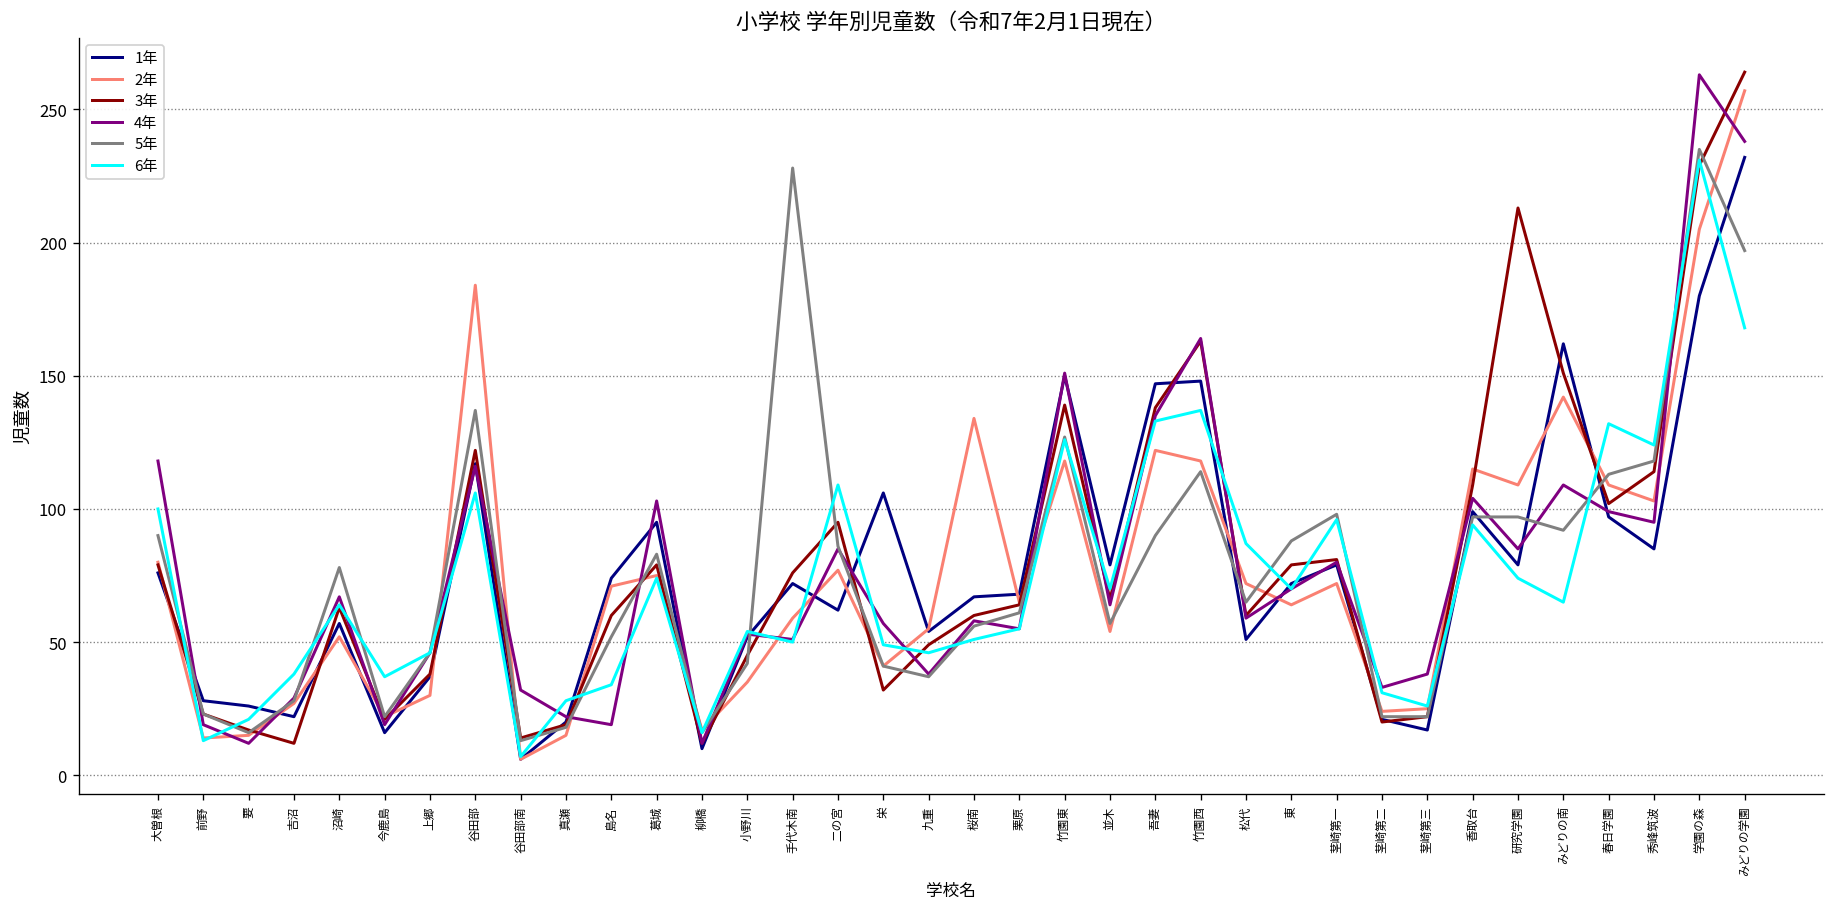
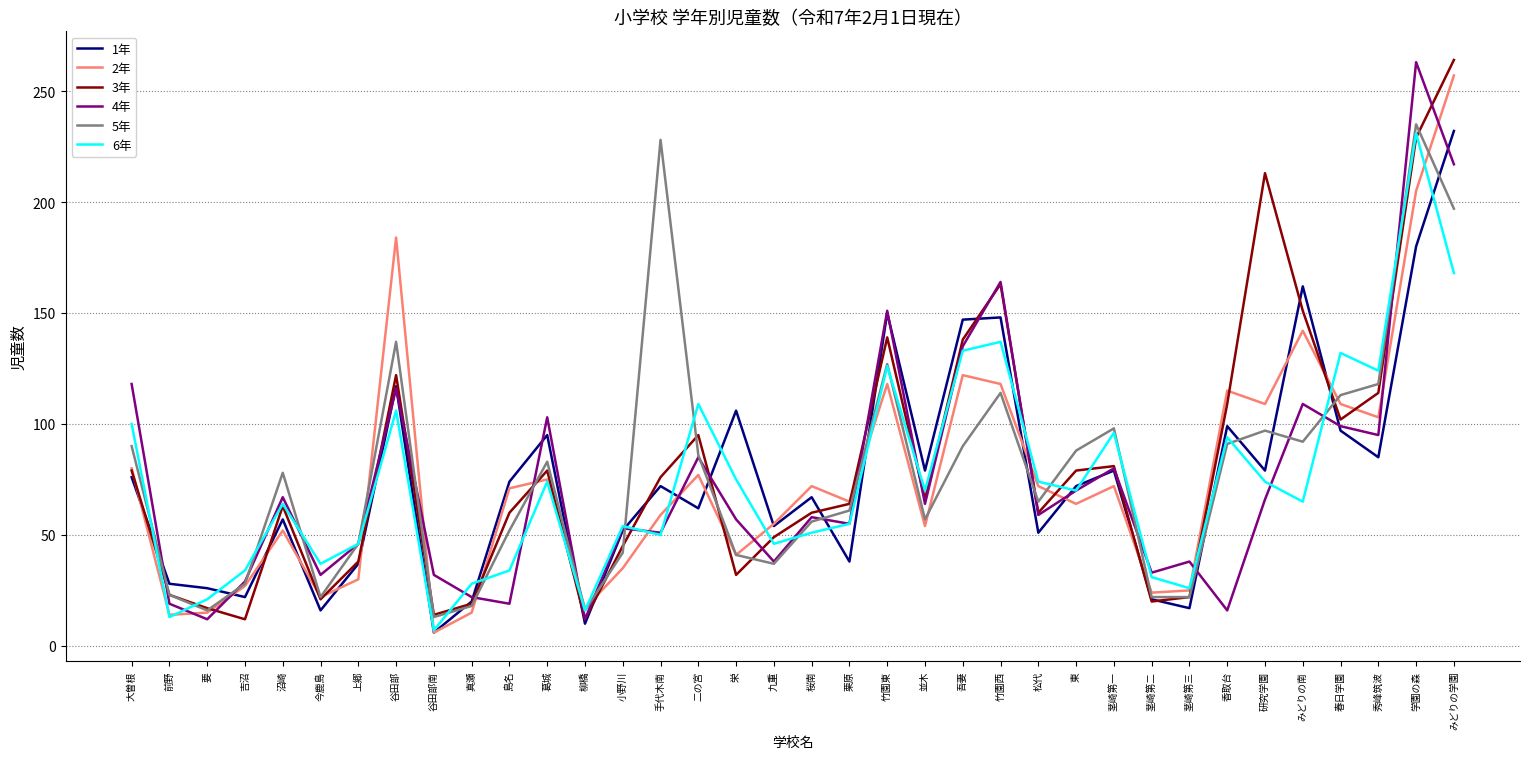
  {
    "1年": {
      "大曽根": 76,
      "前野": 28,
      "要": 26,
      "吉沼": 22,
      "沼崎": 57,
      "今鹿島": 16,
      "島名": 74,
      "葛城": 95,
      "柳橋": 10,
      "手代木南": 72,
      "二の宮": 62,
      "栄": 106,
      "桜南": 67,
-     "栗原": 68,
+     "栗原": 38,
      "並木": 79,
      "吾妻": 147,
      "竹園西": 148,
      "松代": 51,
      "東": 72,
      "茎崎第三": 17,
      "香取台": 99,
      "研究学園": 79,
      "みどりの南": 162,
      "春日学園": 97,
      "秀峰筑波": 85,
      "学園の森": 180,
      "みどりの学園": 232
    },
    "2年": {
      "沼崎": 52,
      "上郷": 30,
      "谷田部": 184,
      "真瀬": 15,
      "島名": 71,
      "小野川": 35,
      "手代木南": 59,
      "二の宮": 77,
-     "桜南": 134,
+     "桜南": 72,
      "竹園東": 118,
      "並木": 54,
      "吾妻": 122,
      "竹園西": 118,
      "松代": 72,
      "東": 64,
      "茎崎第一": 72,
      "茎崎第二": 24,
      "香取台": 115,
      "研究学園": 109,
      "みどりの南": 142,
      "春日学園": 109,
      "秀峰筑波": 103,
      "学園の森": 205,
      "みどりの学園": 257
    },
    "3年": {
      "吉沼": 12,
      "谷田部": 122,
      "島名": 60,
      "葛城": 79,
      "小野川": 45,
      "手代木南": 76,
      "二の宮": 95,
      "栄": 32,
      "九重": 49,
      "桜南": 60,
      "竹園東": 139,
      "並木": 66,
      "吾妻": 138,
      "東": 79,
      "香取台": 109,
      "研究学園": 213,
      "みどりの南": 151,
      "春日学園": 102,
      "秀峰筑波": 114,
      "学園の森": 229,
      "みどりの学園": 264
    },
    "4年": {
      "大曽根": 118,
      "前野": 19,
      "要": 12,
      "沼崎": 67,
-     "今鹿島": 19,
+     "今鹿島": 32,
      "谷田部南": 32,
      "真瀬": 22,
      "島名": 19,
      "葛城": 103,
      "栄": 57,
      "桜南": 58,
      "並木": 64,
      "吾妻": 135,
      "茎崎第二": 33,
      "茎崎第三": 38,
-     "香取台": 104,
-     "研究学園": 85,
+     "香取台": 16,
+     "研究学園": 66,
      "みどりの南": 109,
      "春日学園": 99,
      "秀峰筑波": 95,
      "学園の森": 263,
-     "みどりの学園": 238
+     "みどりの学園": 217
    },
    "5年": {
      "大曽根": 90,
      "沼崎": 78,
      "谷田部": 137,
      "島名": 52,
      "葛城": 83,
      "小野川": 42,
      "手代木南": 228,
      "桜南": 56,
      "栗原": 61,
      "並木": 57,
      "吾妻": 90,
      "竹園西": 114,
      "松代": 65,
      "東": 88,
      "茎崎第一": 98,
-     "香取台": 97,
+     "香取台": 91,
      "研究学園": 97,
      "みどりの南": 92,
      "春日学園": 113,
      "秀峰筑波": 118,
      "学園の森": 235,
      "みどりの学園": 197
    },
    "6年": {
      "大曽根": 100,
      "要": 21,
-     "吉沼": 38,
+     "吉沼": 34,
      "今鹿島": 37,
      "谷田部": 106,
      "真瀬": 28,
      "島名": 34,
      "二の宮": 109,
-     "栄": 49,
+     "栄": 75,
      "九重": 46,
      "桜南": 51,
      "並木": 70,
      "吾妻": 133,
      "竹園西": 137,
-     "松代": 87,
+     "松代": 74,
      "茎崎第一": 96,
      "茎崎第二": 31,
      "香取台": 94,
      "研究学園": 74,
      "みどりの南": 65,
      "春日学園": 132,
      "秀峰筑波": 124,
      "学園の森": 231,
      "みどりの学園": 168
    }
  }
